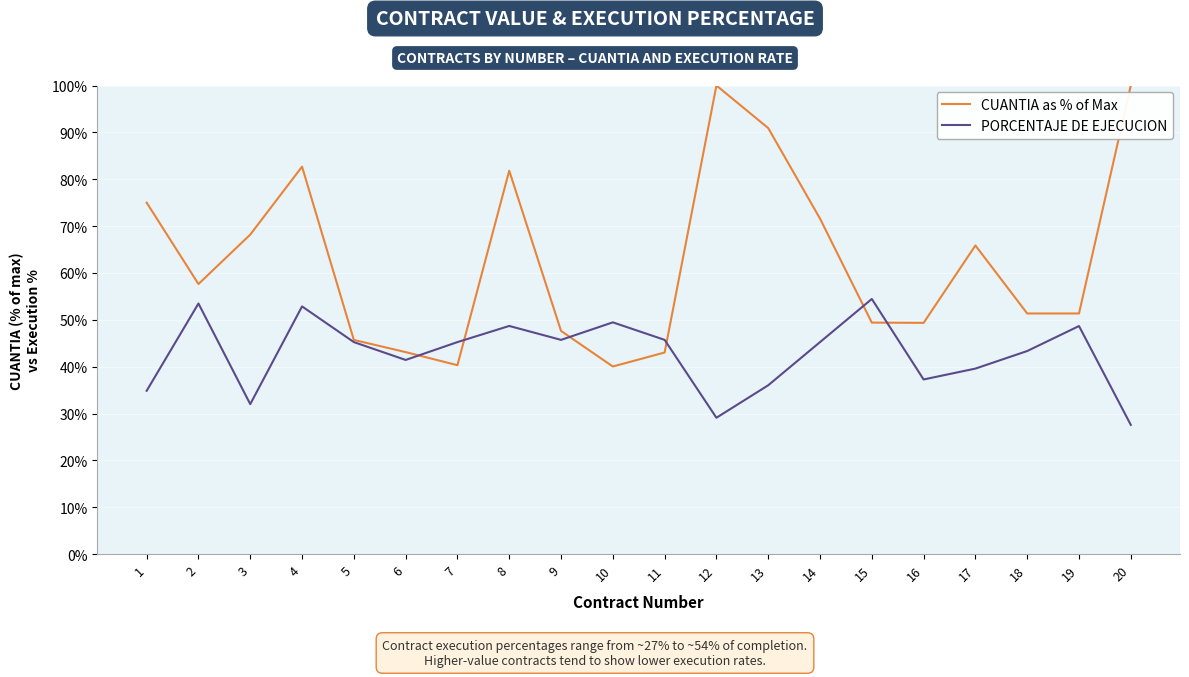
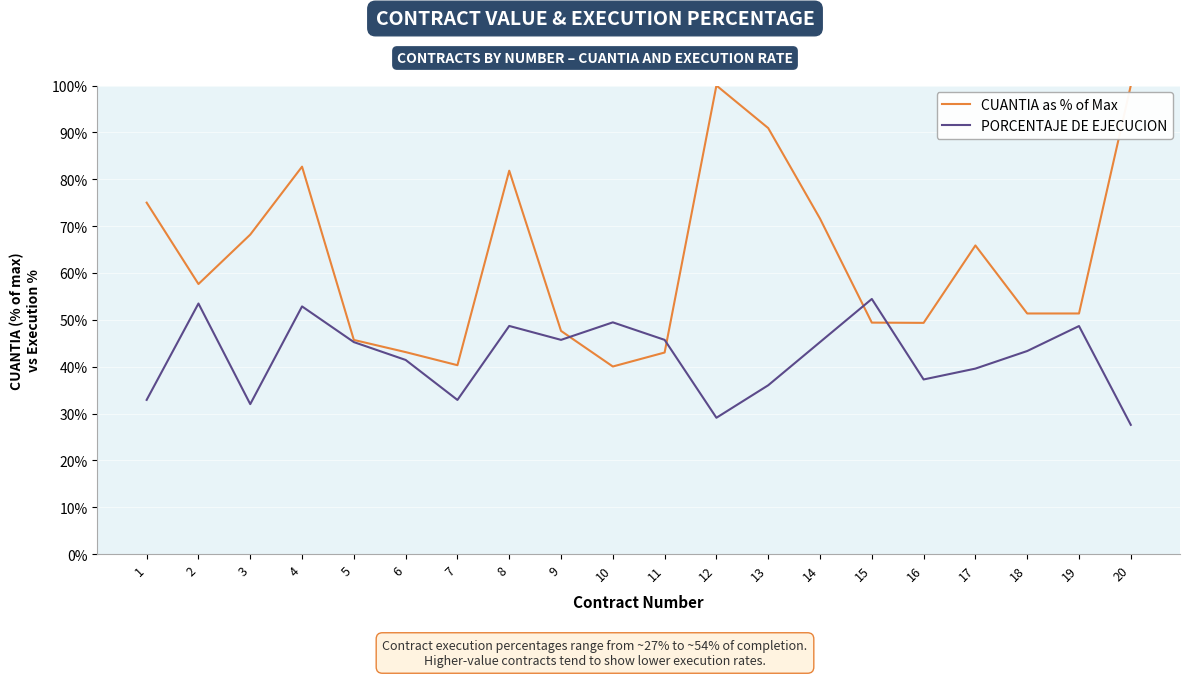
  {
    "CUANTIA as % of Max": {
      "1": "75%",
      "2": "58%",
      "3": "68%",
      "4": "83%",
      "6": "43%",
      "7": "40%",
      "8": "82%",
      "9": "48%",
      "10": "40%",
      "11": "43%",
      "12": "100%",
      "13": "91%",
      "14": "72%",
      "15": "49%",
      "16": "49%",
      "17": "66%",
      "18": "51%",
      "19": "51%",
      "20": "100%"
    },
    "PORCENTAJE DE EJECUCION": {
-     "1": "35%",
+     "1": "33%",
      "2": "53%",
      "3": "32%",
      "4": "53%",
      "6": "41%",
-     "7": "45%",
+     "7": "33%",
      "8": "49%",
      "9": "46%",
      "10": "49%",
      "11": "46%",
      "12": "29%",
      "13": "36%",
      "14": "45%",
      "15": "54%",
      "16": "37%",
      "17": "40%",
      "18": "43%",
      "19": "49%",
      "20": "28%"
    }
  }
